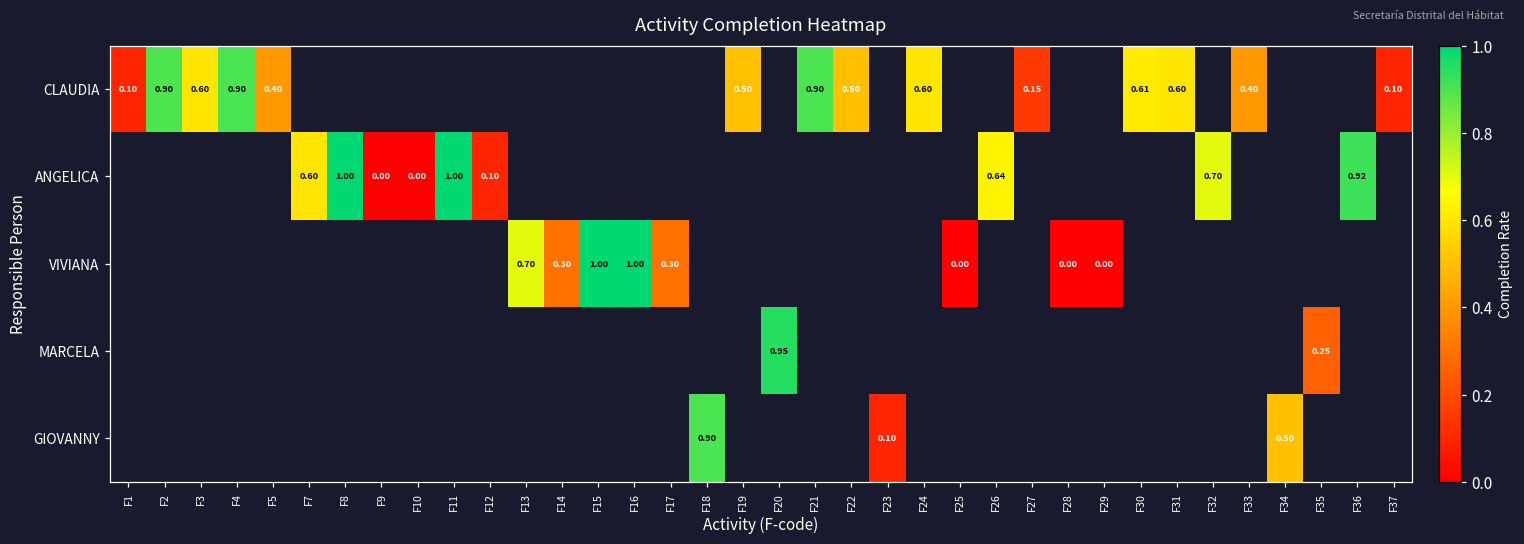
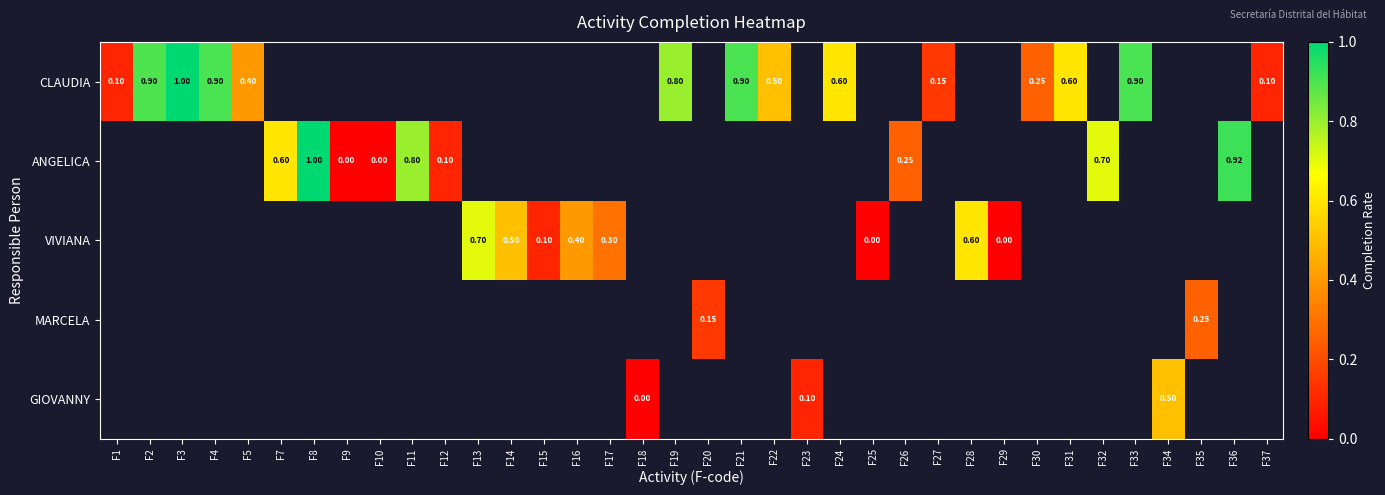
  {
    "CLAUDIA": {
      "F1": 0.10,
      "F2": 0.90,
-     "F3": 0.60,
+     "F3": 1.00,
      "F4": 0.90,
      "F5": 0.40,
-     "F19": 0.50,
+     "F19": 0.80,
      "F21": 0.90,
      "F22": 0.50,
      "F24": 0.60,
      "F27": 0.15,
-     "F30": 0.61,
+     "F30": 0.25,
      "F31": 0.60,
-     "F33": 0.40,
+     "F33": 0.90,
      "F37": 0.10
    },
    "ANGELICA": {
      "F7": 0.60,
      "F8": 1.00,
      "F9": 0.00,
      "F10": 0.00,
-     "F11": 1.00,
+     "F11": 0.80,
      "F12": 0.10,
-     "F26": 0.64,
+     "F26": 0.25,
      "F32": 0.70,
      "F36": 0.92
    },
    "VIVIANA": {
      "F13": 0.70,
-     "F14": 0.30,
-     "F15": 1.00,
-     "F16": 1.00,
+     "F14": 0.50,
+     "F15": 0.10,
+     "F16": 0.40,
      "F17": 0.30,
      "F25": 0.00,
-     "F28": 0.00,
+     "F28": 0.60,
      "F29": 0.00
    },
    "MARCELA": {
-     "F20": 0.95,
+     "F20": 0.15,
      "F35": 0.25
    },
    "GIOVANNY": {
-     "F18": 0.90,
+     "F18": 0.00,
      "F23": 0.10,
      "F34": 0.50
    }
  }
